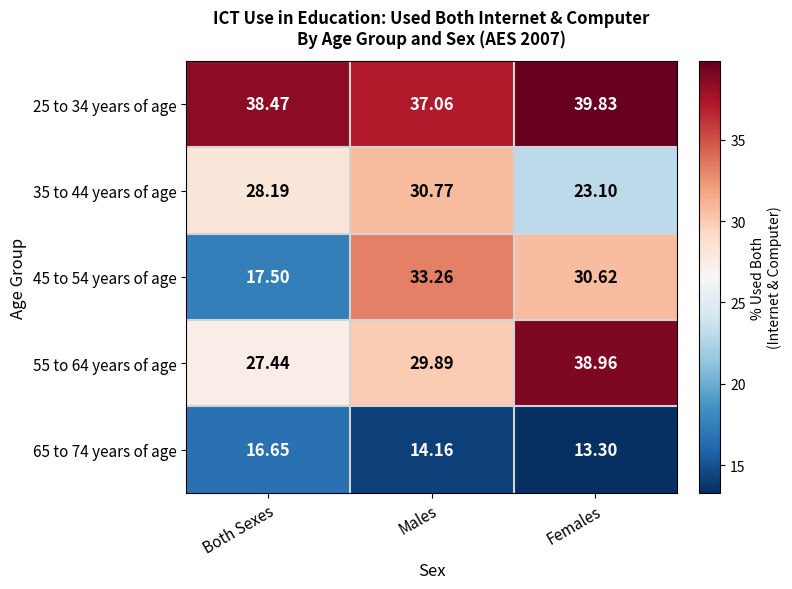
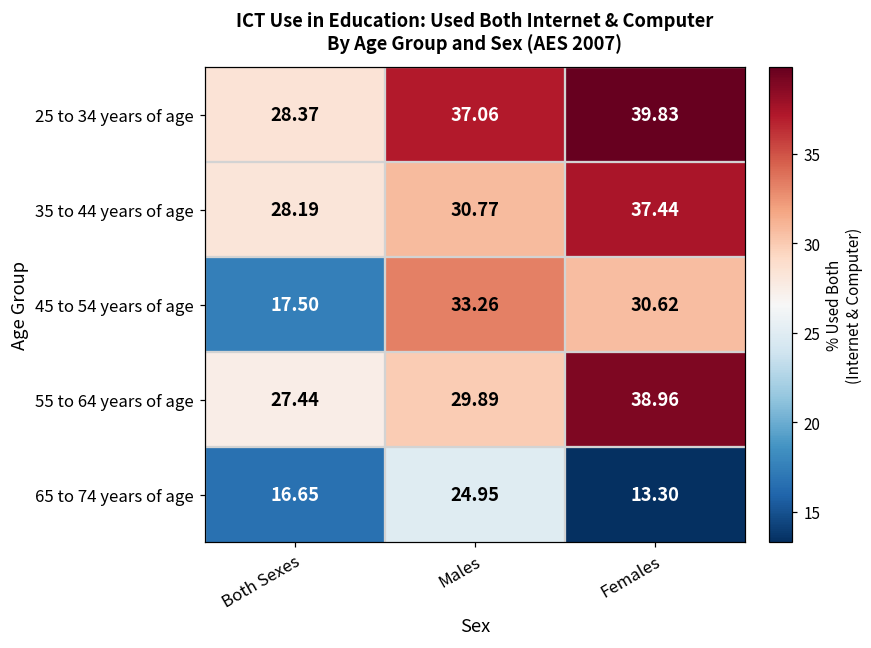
  {
    "25 to 34 years of age": {
-     "Both Sexes": 38.47,
+     "Both Sexes": 28.37,
      "Males": 37.06,
      "Females": 39.83
    },
    "35 to 44 years of age": {
      "Both Sexes": 28.19,
      "Males": 30.77,
-     "Females": 23.10
+     "Females": 37.44
    },
    "45 to 54 years of age": {
      "Both Sexes": 17.50,
      "Males": 33.26,
      "Females": 30.62
    },
    "55 to 64 years of age": {
      "Both Sexes": 27.44,
      "Males": 29.89,
      "Females": 38.96
    },
    "65 to 74 years of age": {
      "Both Sexes": 16.65,
-     "Males": 14.16,
+     "Males": 24.95,
      "Females": 13.30
    }
  }
